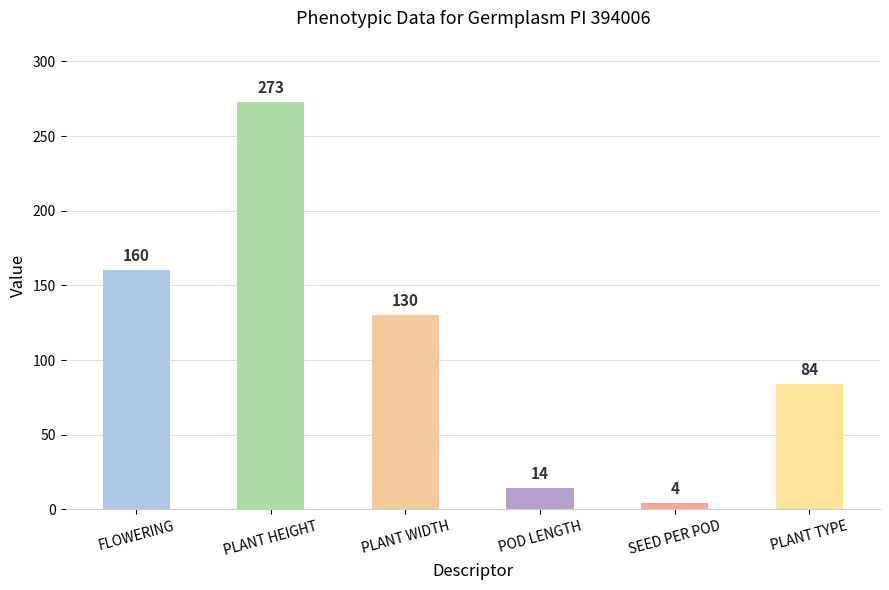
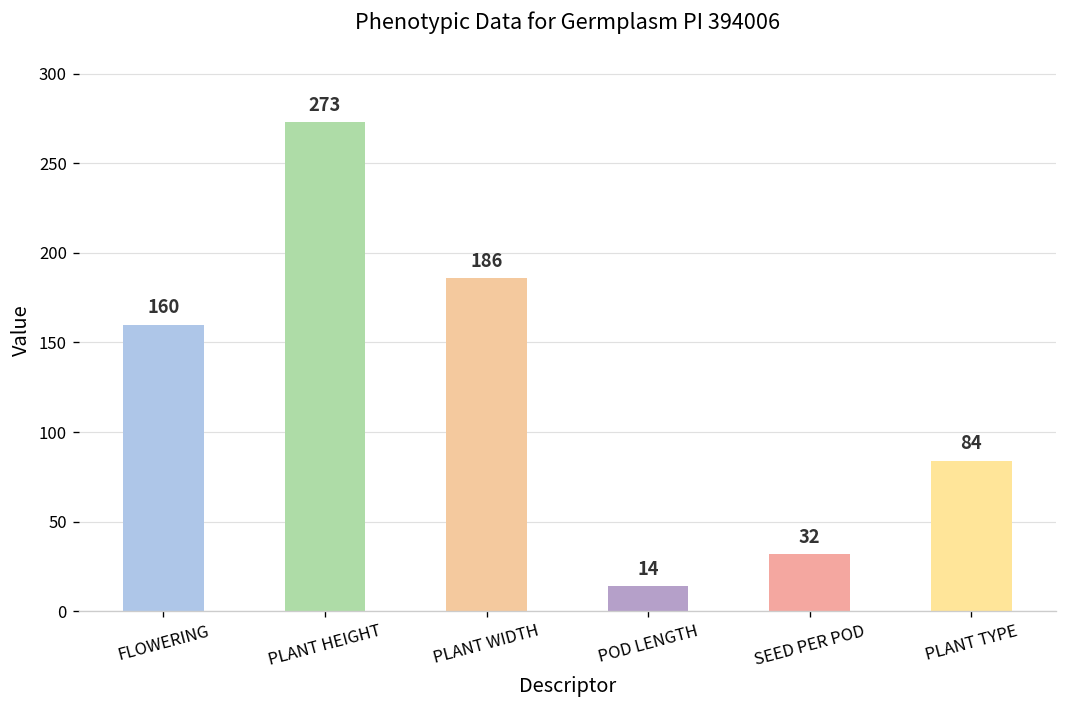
  {
    "FLOWERING": 160,
    "PLANT HEIGHT": 273,
-   "PLANT WIDTH": 130,
+   "PLANT WIDTH": 186,
    "POD LENGTH": 14,
-   "SEED PER POD": 4,
+   "SEED PER POD": 32,
    "PLANT TYPE": 84
  }
